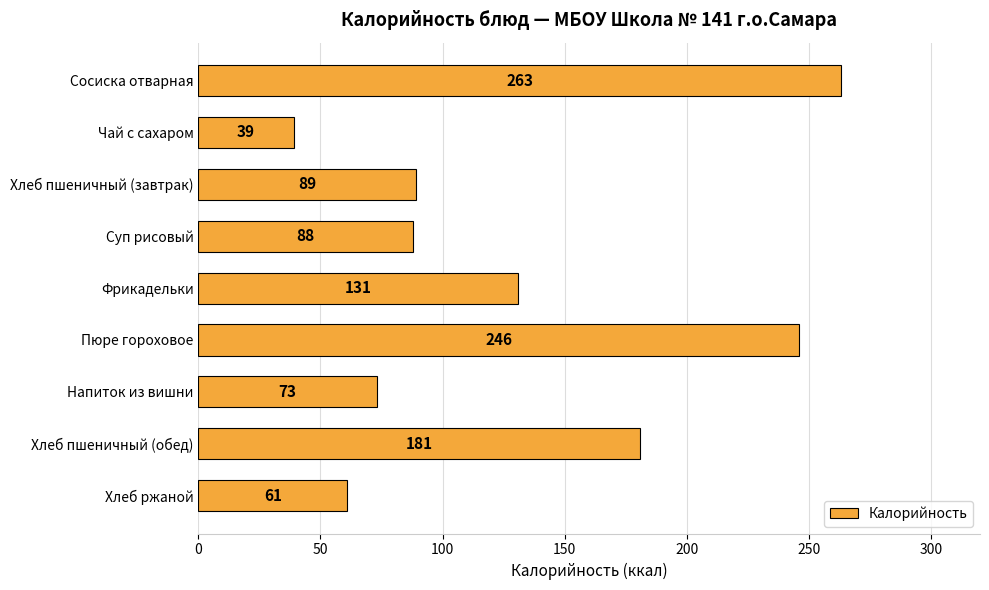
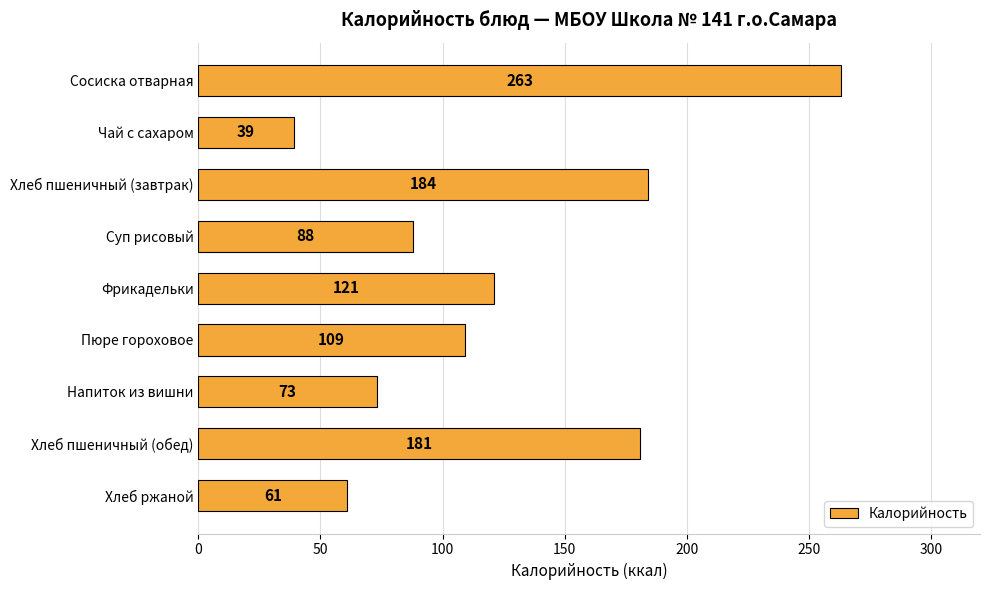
  {
    "Сосиска отварная": 263,
    "Чай с сахаром": 39,
-   "Хлеб пшеничный (завтрак)": 89,
+   "Хлеб пшеничный (завтрак)": 184,
    "Суп рисовый": 88,
-   "Фрикадельки": 131,
-   "Пюре гороховое": 246,
+   "Фрикадельки": 121,
+   "Пюре гороховое": 109,
    "Напиток из вишни": 73,
    "Хлеб пшеничный (обед)": 181,
    "Хлеб ржаной": 61
  }
